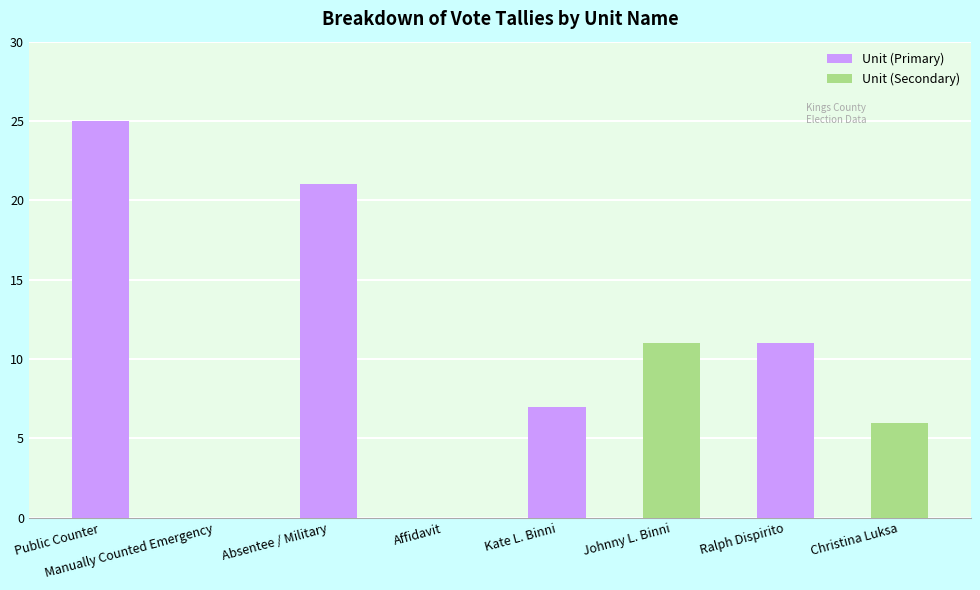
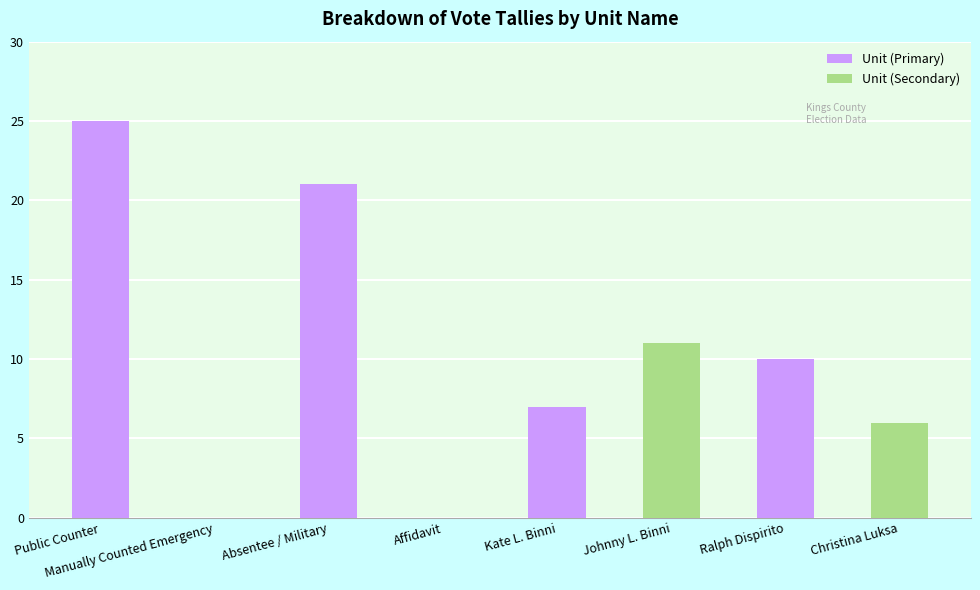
  {
    "Unit (Primary)": {
      "Public Counter": 25,
      "Manually Counted Emergency": 0,
      "Absentee / Military": 21,
      "Affidavit": 0,
      "Kate L. Binni": 7,
      "Johnny L. Binni": 0,
-     "Ralph Dispirito": 11,
+     "Ralph Dispirito": 10,
      "Christina Luksa": 0
    },
    "Unit (Secondary)": {
      "Public Counter": 0,
      "Manually Counted Emergency": 0,
      "Absentee / Military": 0,
      "Affidavit": 0,
      "Kate L. Binni": 0,
      "Johnny L. Binni": 11,
      "Ralph Dispirito": 0,
      "Christina Luksa": 6
    }
  }
